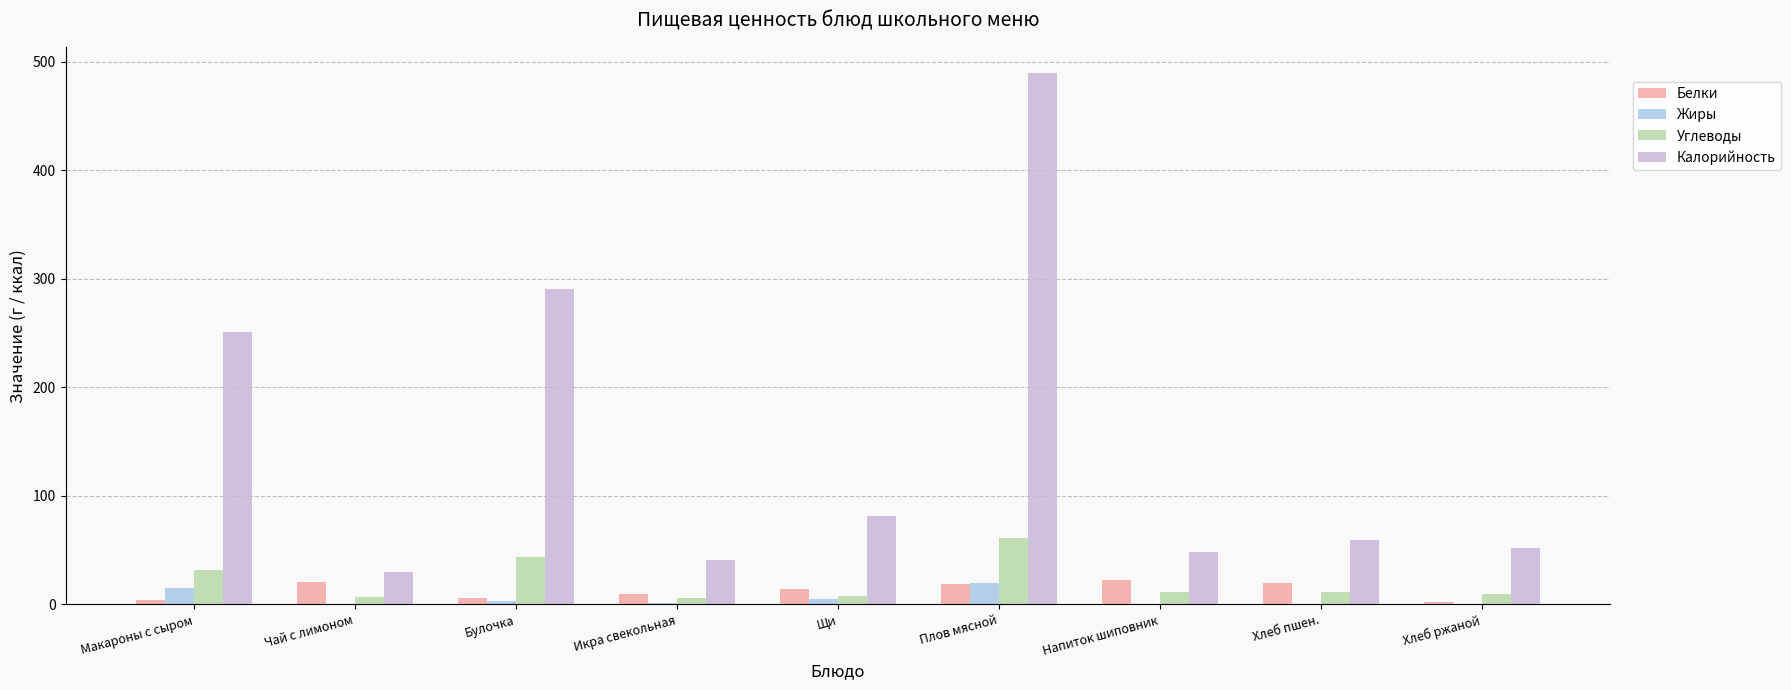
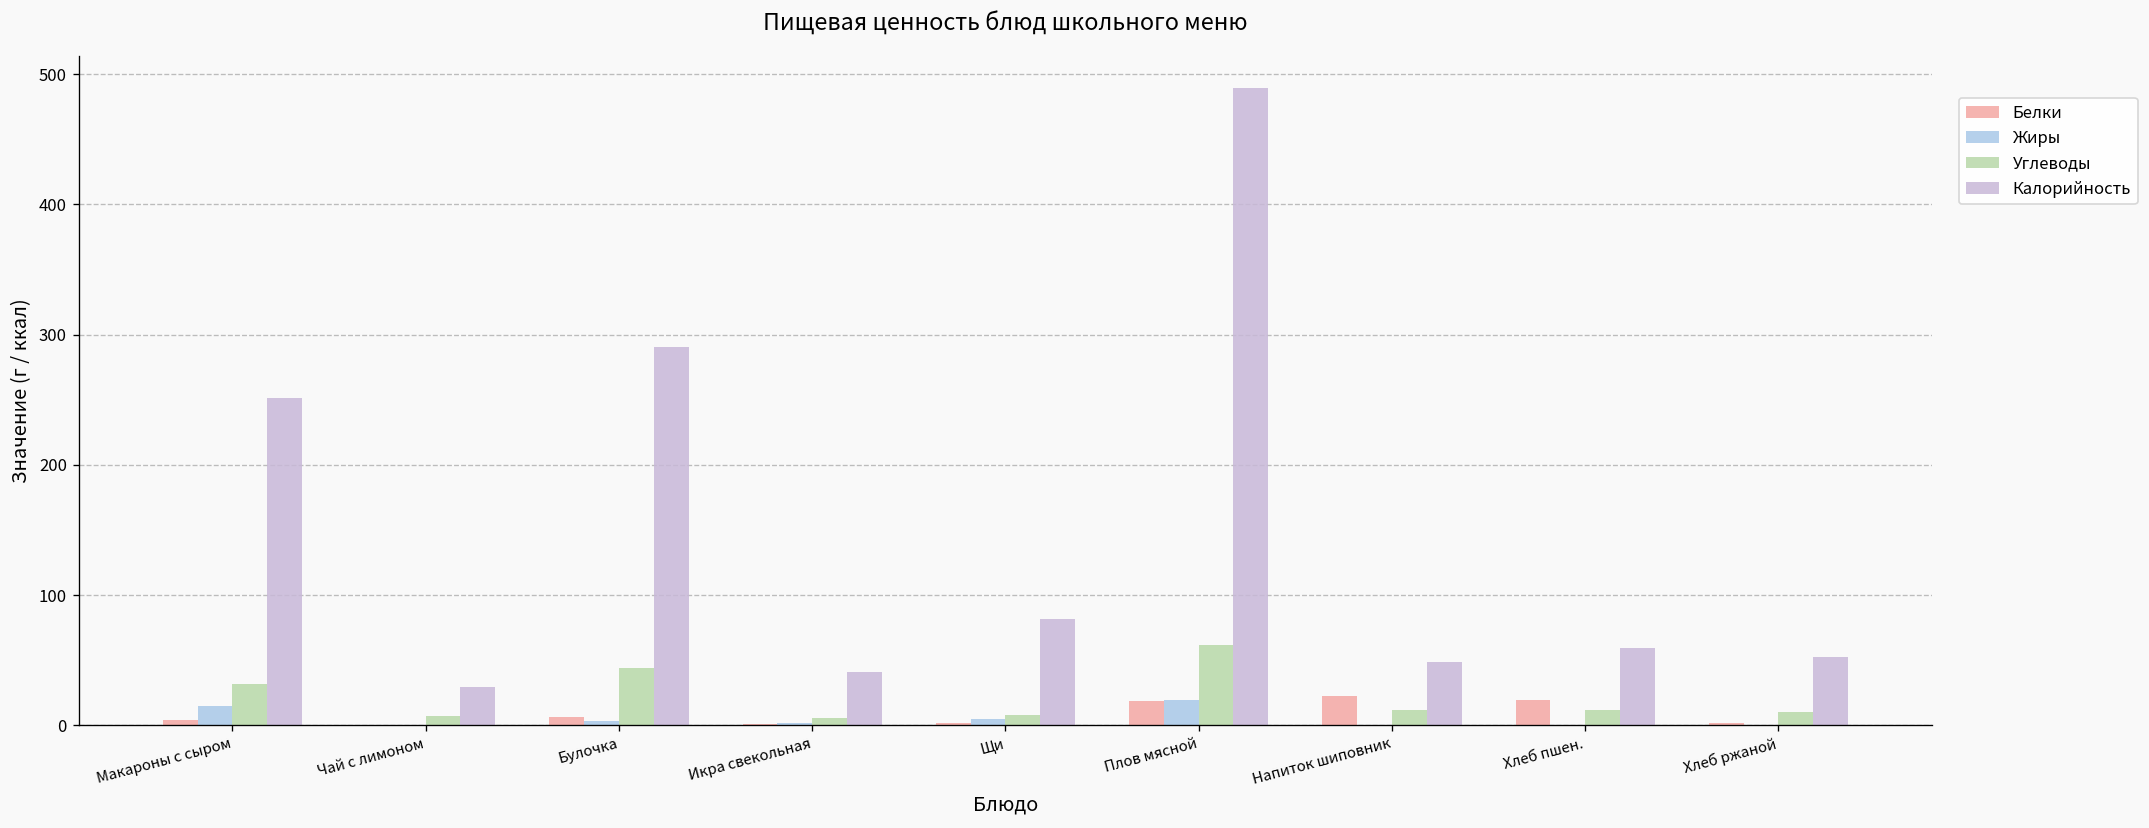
  {
    "Белки": {
      "Макароны с сыром": 4,
-     "Чай с лимоном": 21,
+     "Чай с лимоном": 0,
      "Булочка": 6,
-     "Икра свекольная": 10,
-     "Щи": 14,
+     "Икра свекольная": 1,
+     "Щи": 2,
      "Плов мясной": 19,
      "Напиток шиповник": 22,
      "Хлеб пшен.": 20
    }
  }
